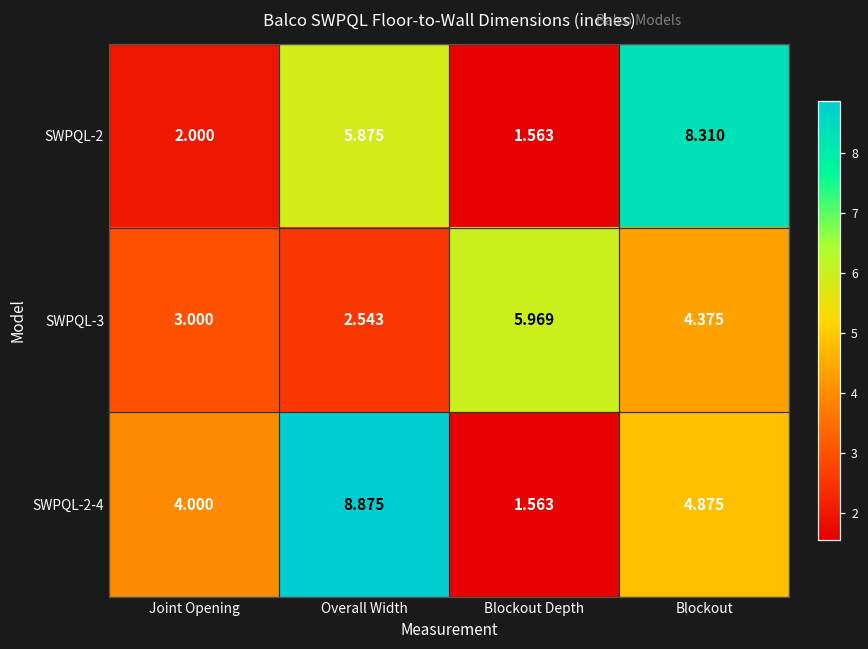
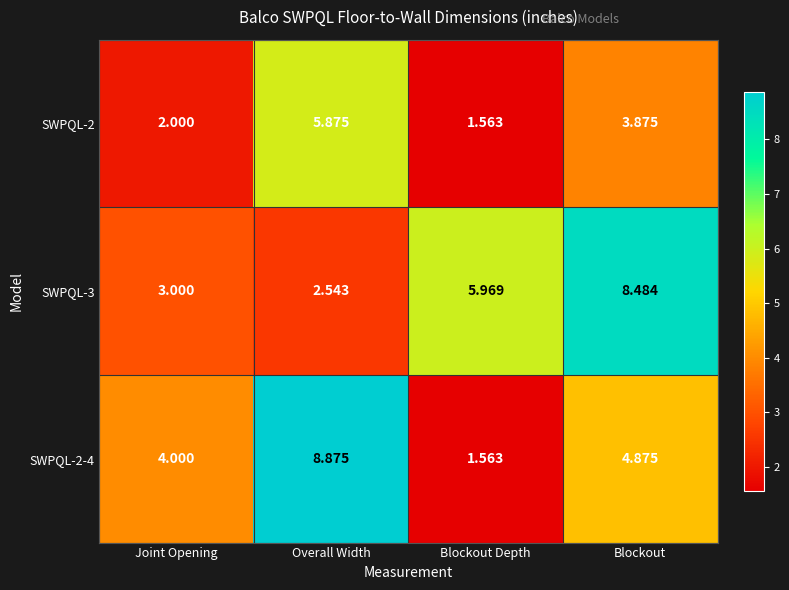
  {
    "SWPQL-2": {
      "Joint Opening": 2.000,
      "Overall Width": 5.875,
      "Blockout Depth": 1.563,
-     "Blockout": 8.310
+     "Blockout": 3.875
    },
    "SWPQL-3": {
      "Joint Opening": 3.000,
      "Overall Width": 2.543,
      "Blockout Depth": 5.969,
-     "Blockout": 4.375
+     "Blockout": 8.484
    },
    "SWPQL-2-4": {
      "Joint Opening": 4.000,
      "Overall Width": 8.875,
      "Blockout Depth": 1.563,
      "Blockout": 4.875
    }
  }
